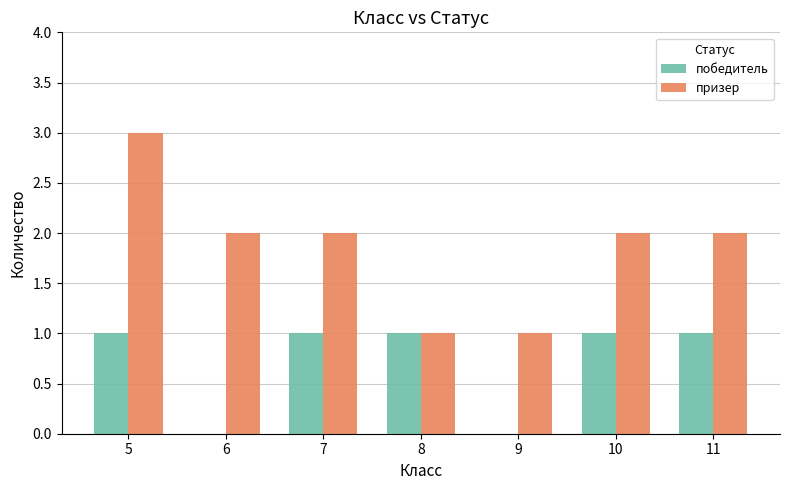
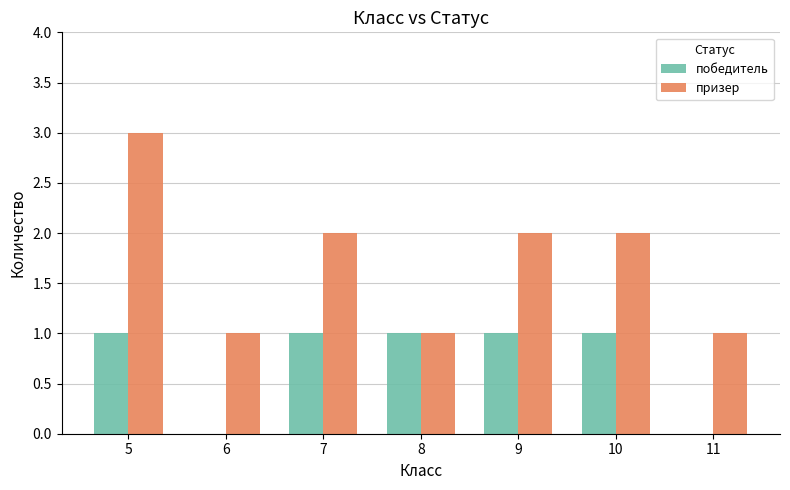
  {
    "победитель": {
      "5": 1,
      "6": 0,
      "7": 1,
      "8": 1,
-     "9": 0,
+     "9": 1,
      "10": 1,
-     "11": 1
+     "11": 0
    },
    "призер": {
      "5": 3,
-     "6": 2,
+     "6": 1,
      "7": 2,
      "8": 1,
-     "9": 1,
+     "9": 2,
      "10": 2,
-     "11": 2
+     "11": 1
    }
  }
